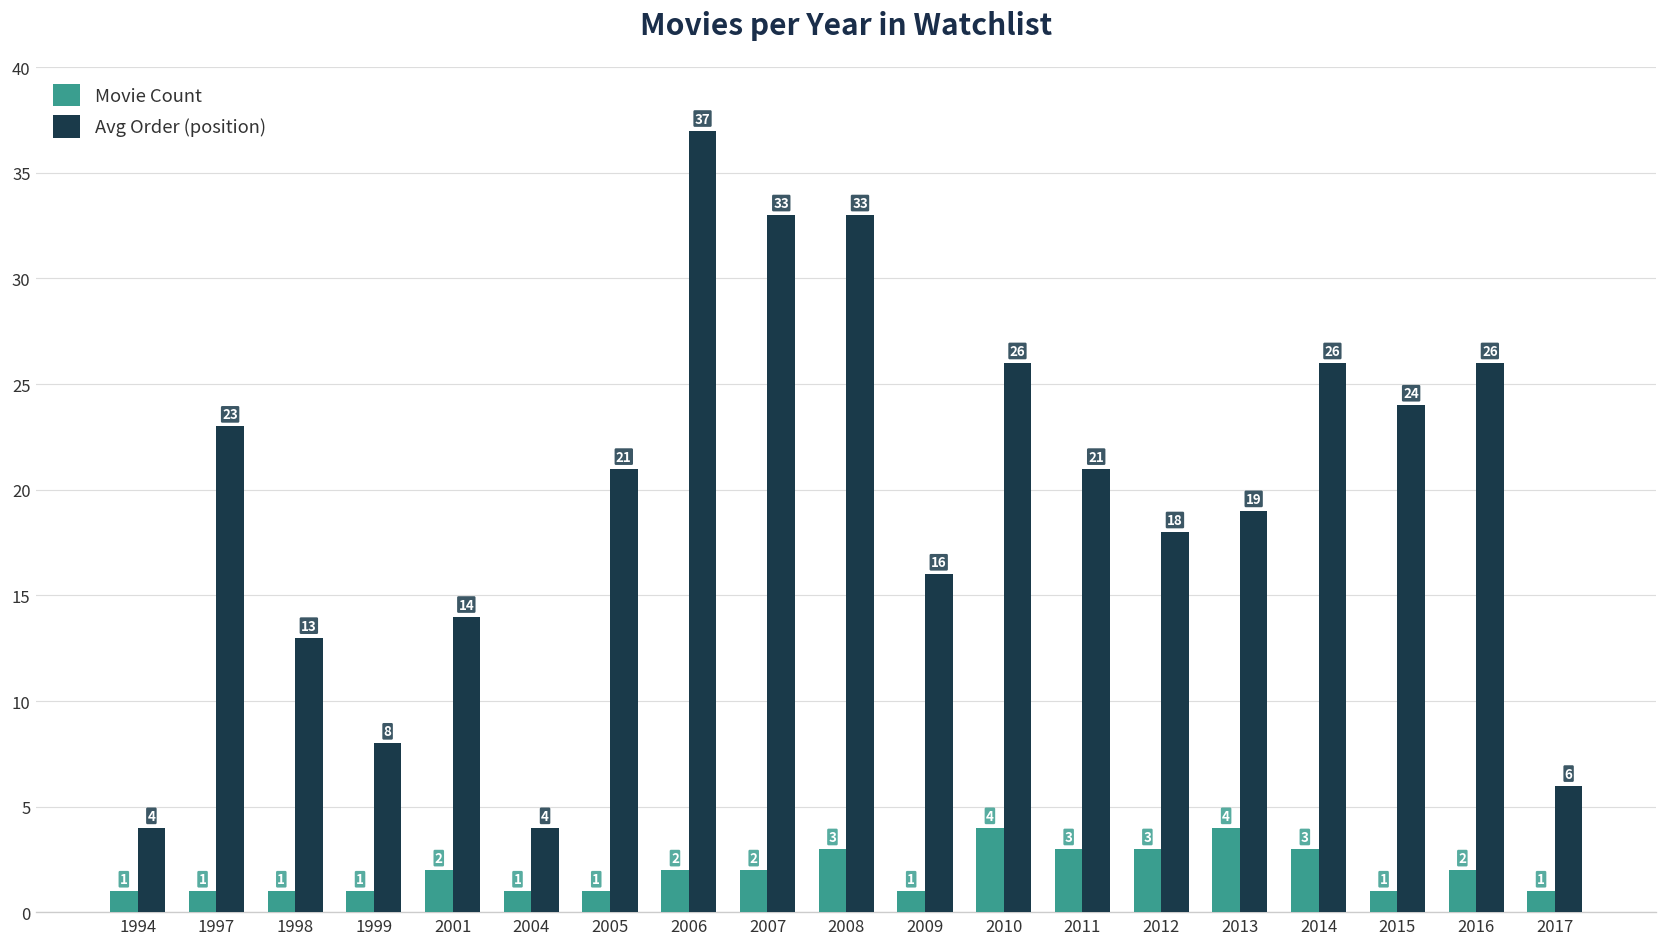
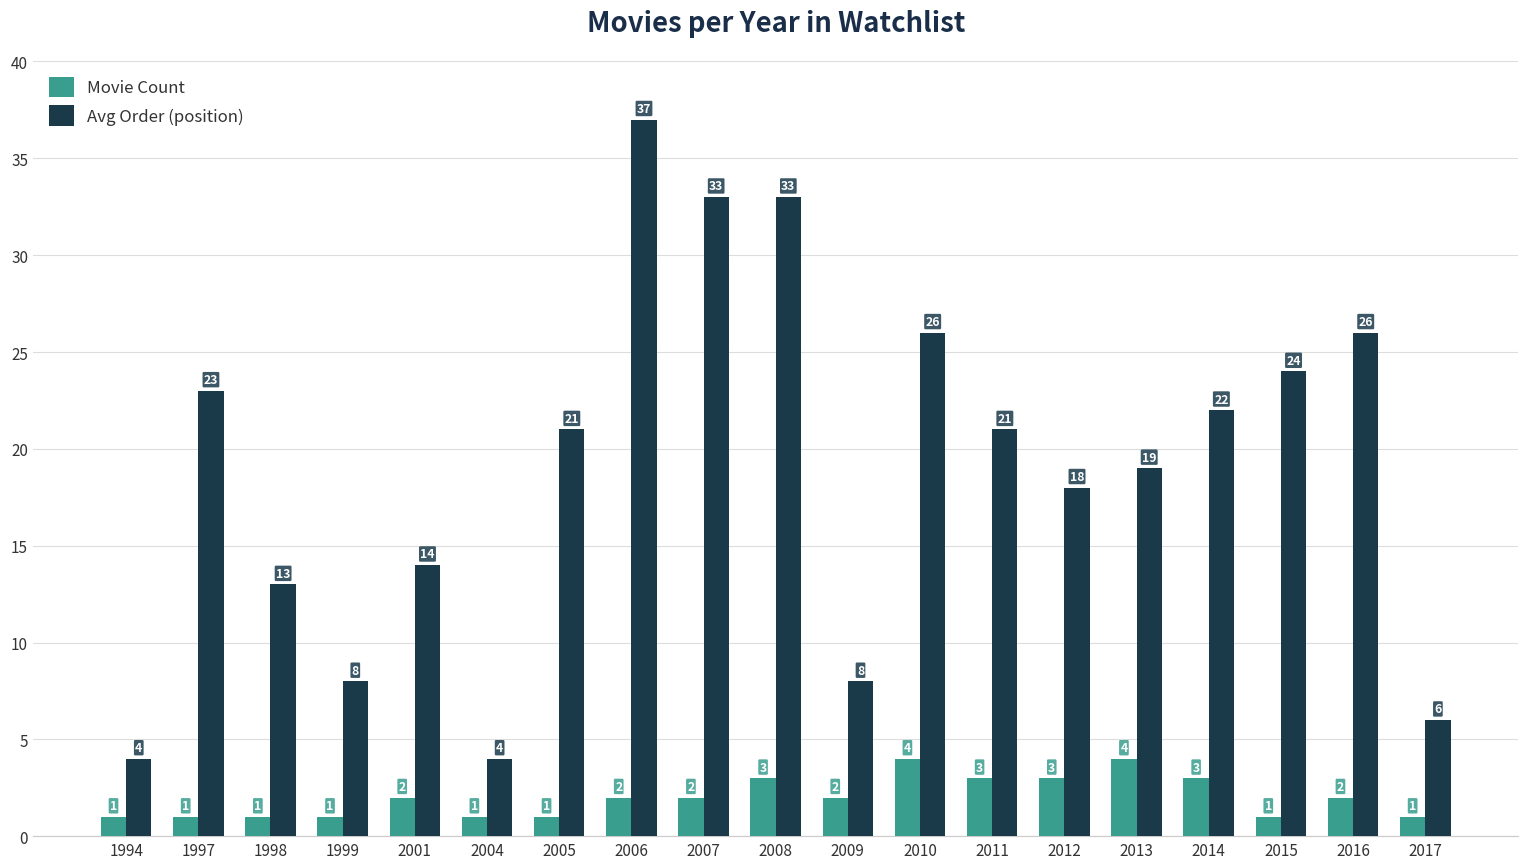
  {
    "Movie Count": {
-     "2009": 1
+     "2009": 2
    },
    "Avg Order (position)": {
-     "2009": 16,
-     "2014": 26
+     "2009": 8,
+     "2014": 22
    }
  }
